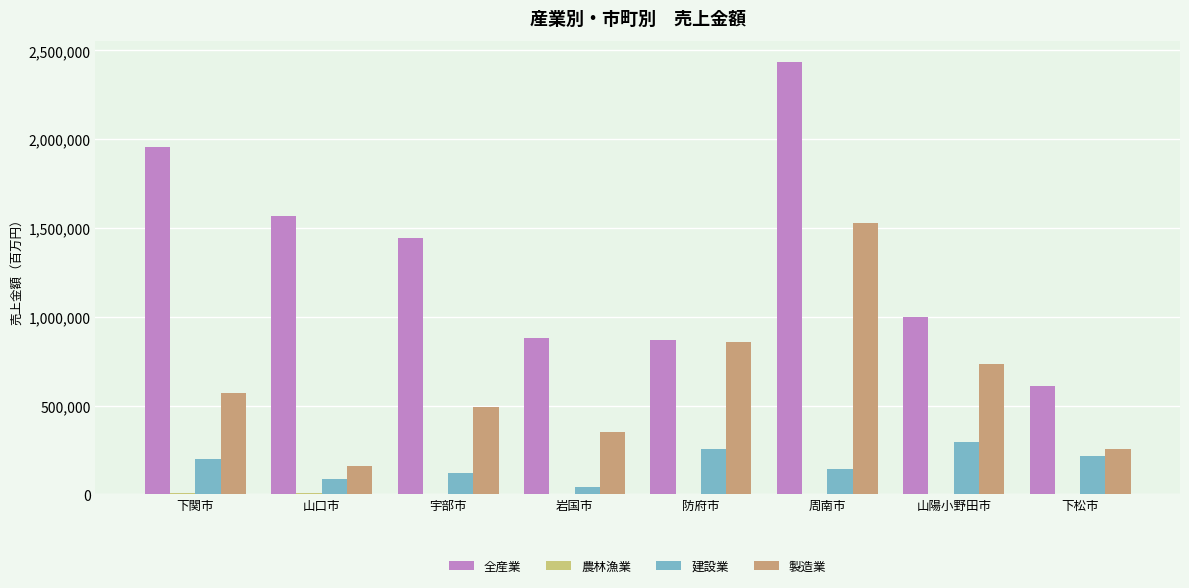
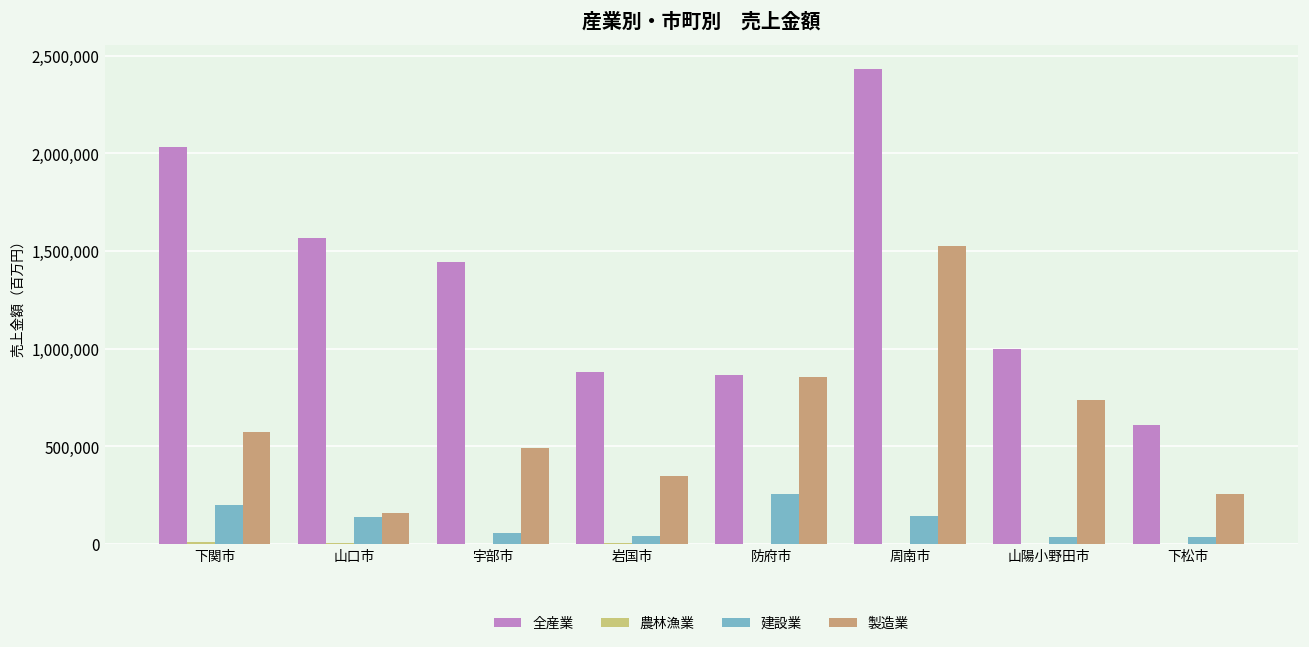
  {
    "全産業": {
-     "下関市": "1,960,000",
+     "下関市": "2,030,000",
      "山口市": "1,570,000",
      "宇部市": "1,440,000",
      "岩国市": "880,000",
      "防府市": "870,000",
      "周南市": "2,430,000",
      "山陽小野田市": "1,000,000",
      "下松市": "610,000"
    },
    "建設業": {
      "下関市": "200,000",
-     "山口市": "90,000",
-     "宇部市": "120,000",
+     "山口市": "140,000",
+     "宇部市": "50,000",
      "岩国市": "40,000",
      "防府市": "250,000",
      "周南市": "140,000",
-     "山陽小野田市": "300,000",
-     "下松市": "220,000"
+     "山陽小野田市": "30,000",
+     "下松市": "40,000"
    }
  }
